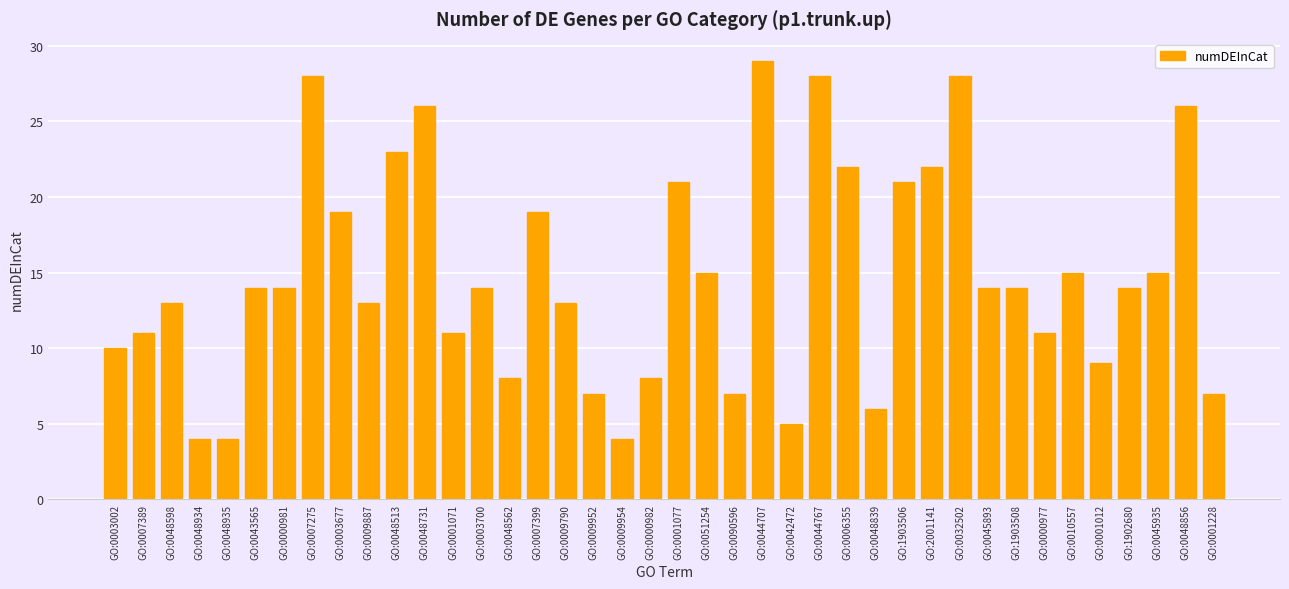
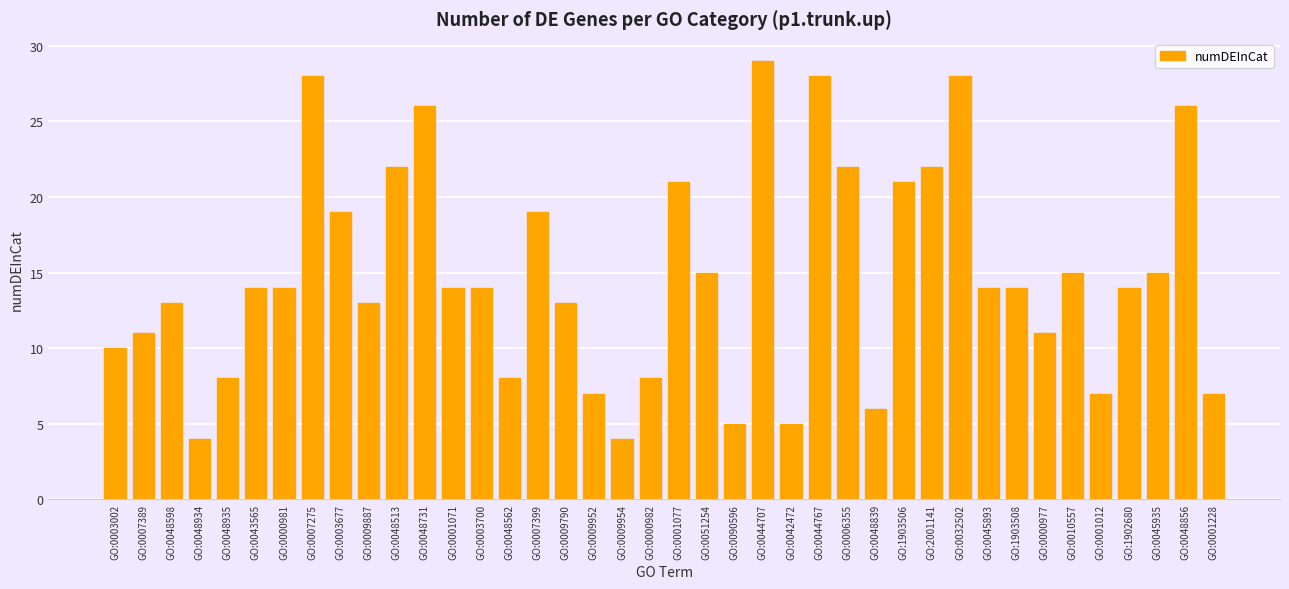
  {
    "GO:0003002": 10,
    "GO:0007389": 11,
    "GO:0048598": 13,
    "GO:0048934": 4,
-   "GO:0048935": 4,
+   "GO:0048935": 8,
    "GO:0043565": 14,
    "GO:0000981": 14,
    "GO:0007275": 28,
    "GO:0003677": 19,
    "GO:0009887": 13,
-   "GO:0048513": 23,
+   "GO:0048513": 22,
    "GO:0048731": 26,
-   "GO:0001071": 11,
+   "GO:0001071": 14,
    "GO:0003700": 14,
    "GO:0048562": 8,
    "GO:0007399": 19,
    "GO:0009790": 13,
    "GO:0009952": 7,
    "GO:0009954": 4,
    "GO:0000982": 8,
    "GO:0001077": 21,
    "GO:0051254": 15,
-   "GO:0090596": 7,
+   "GO:0090596": 5,
    "GO:0044707": 29,
    "GO:0042472": 5,
    "GO:0044767": 28,
    "GO:0006355": 22,
    "GO:0048839": 6,
    "GO:1903506": 21,
    "GO:2001141": 22,
    "GO:0032502": 28,
    "GO:0045893": 14,
    "GO:1903508": 14,
    "GO:0000977": 11,
    "GO:0010557": 15,
-   "GO:0001012": 9,
+   "GO:0001012": 7,
    "GO:1902680": 14,
    "GO:0045935": 15,
    "GO:0048856": 26,
    "GO:0001228": 7
  }
